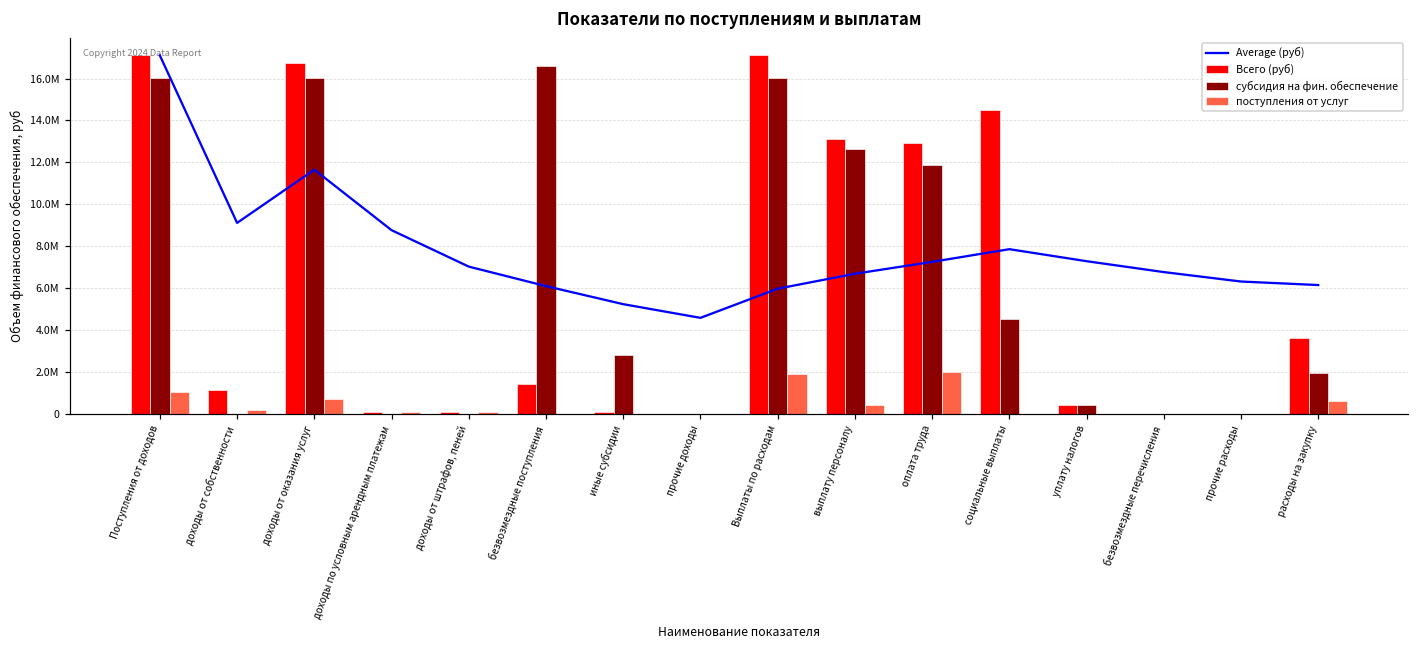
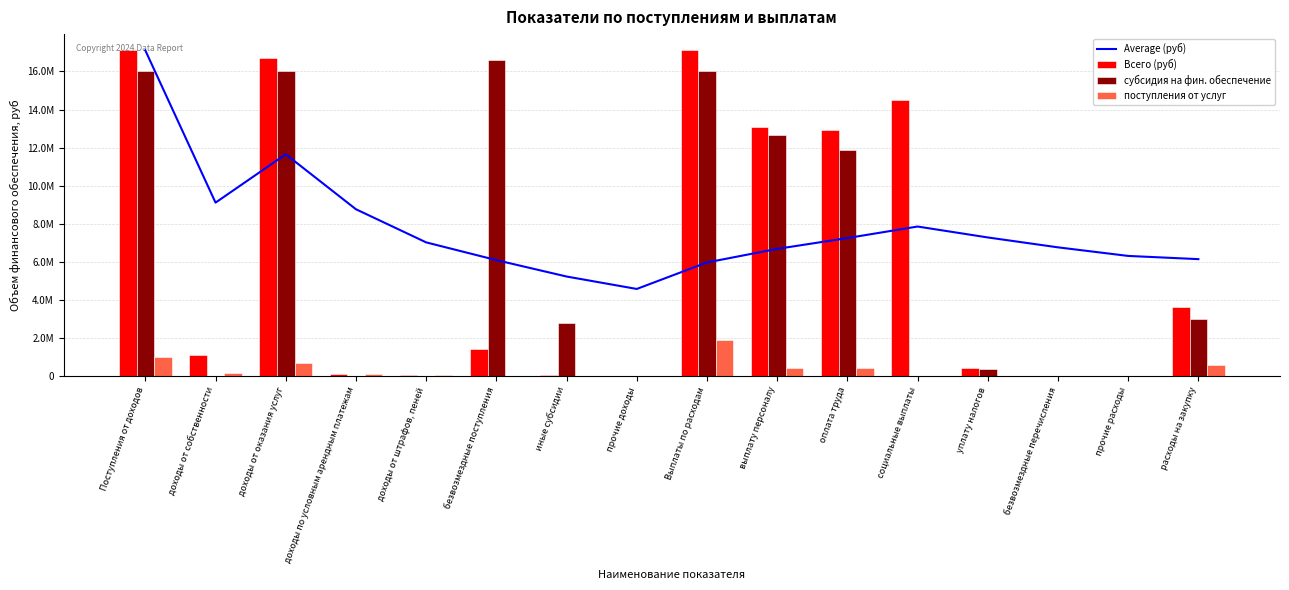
  {
    "Всего (руб)": {
      "доходы от собственности": 1100000,
      "доходы от оказания услуг": 16700000,
      "безвозмездные поступления": 1400000,
      "прочие доходы": 0,
      "Выплаты по расходам": 17100000,
      "выплату персоналу": 13100000,
      "оплата труда": 12900000,
      "социальные выплаты": 14500000,
      "уплату налогов": 400000,
      "безвозмездные перечисления": 0,
      "прочие расходы": 0,
      "расходы на закупку": 3600000
    },
    "Average (руб)": {
      "доходы от собственности": 9100000,
      "доходы от оказания услуг": 11600000,
      "доходы по условным арендным платежам": 8800000,
      "доходы от штрафов, пеней": 7000000,
      "безвозмездные поступления": 6100000,
      "иные субсидии": 5200000,
      "прочие доходы": 4600000,
      "Выплаты по расходам": 6000000,
      "выплату персоналу": 6700000,
      "оплата труда": 7200000,
      "социальные выплаты": 7900000,
      "уплату налогов": 7300000,
      "безвозмездные перечисления": 6800000,
      "прочие расходы": 6300000,
      "расходы на закупку": 6100000
    },
    "субсидия на фин. обеспечение": {
      "Поступления от доходов": 16000000,
      "доходы от собственности": 0,
      "доходы от оказания услуг": 16000000,
      "доходы по условным арендным платежам": 0,
      "доходы от штрафов, пеней": 0,
      "безвозмездные поступления": 16600000,
      "иные субсидии": 2800000,
      "прочие доходы": 0,
      "Выплаты по расходам": 16000000,
      "выплату персоналу": 12700000,
      "оплата труда": 11900000,
-     "социальные выплаты": 4500000,
+     "социальные выплаты": 0,
      "уплату налогов": 400000,
      "безвозмездные перечисления": 0,
      "прочие расходы": 0,
-     "расходы на закупку": 1900000
+     "расходы на закупку": 3000000
    },
    "поступления от услуг": {
      "Поступления от доходов": 1000000,
      "доходы от собственности": 200000,
      "доходы от оказания услуг": 700000,
      "безвозмездные поступления": 0,
      "иные субсидии": 0,
      "прочие доходы": 0,
      "Выплаты по расходам": 1900000,
      "выплату персоналу": 400000,
-     "оплата труда": 2000000,
+     "оплата труда": 400000,
      "социальные выплаты": 0,
      "безвозмездные перечисления": 0,
      "прочие расходы": 0,
      "расходы на закупку": 600000
    }
  }
